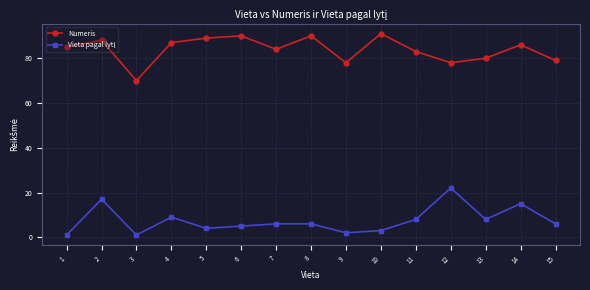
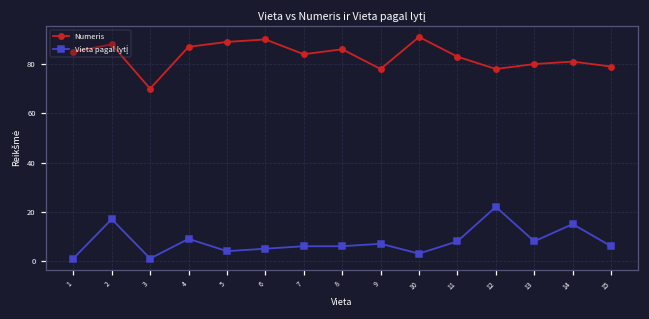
  {
    "Numeris": {
      "3": 70,
      "4": 87,
      "5": 89,
      "6": 90,
      "7": 84,
-     "8": 90,
+     "8": 86,
      "9": 78,
      "10": 91,
      "11": 83,
      "12": 78,
      "13": 80,
-     "14": 86,
+     "14": 81,
      "15": 79
    },
    "Vieta pagal lytį": {
      "1": 1,
      "2": 17,
      "3": 1,
      "4": 9,
      "5": 4,
      "6": 5,
      "7": 6,
      "8": 6,
-     "9": 2,
+     "9": 7,
      "10": 3,
      "11": 8,
      "12": 22,
      "13": 8,
      "14": 15,
      "15": 6
    }
  }
